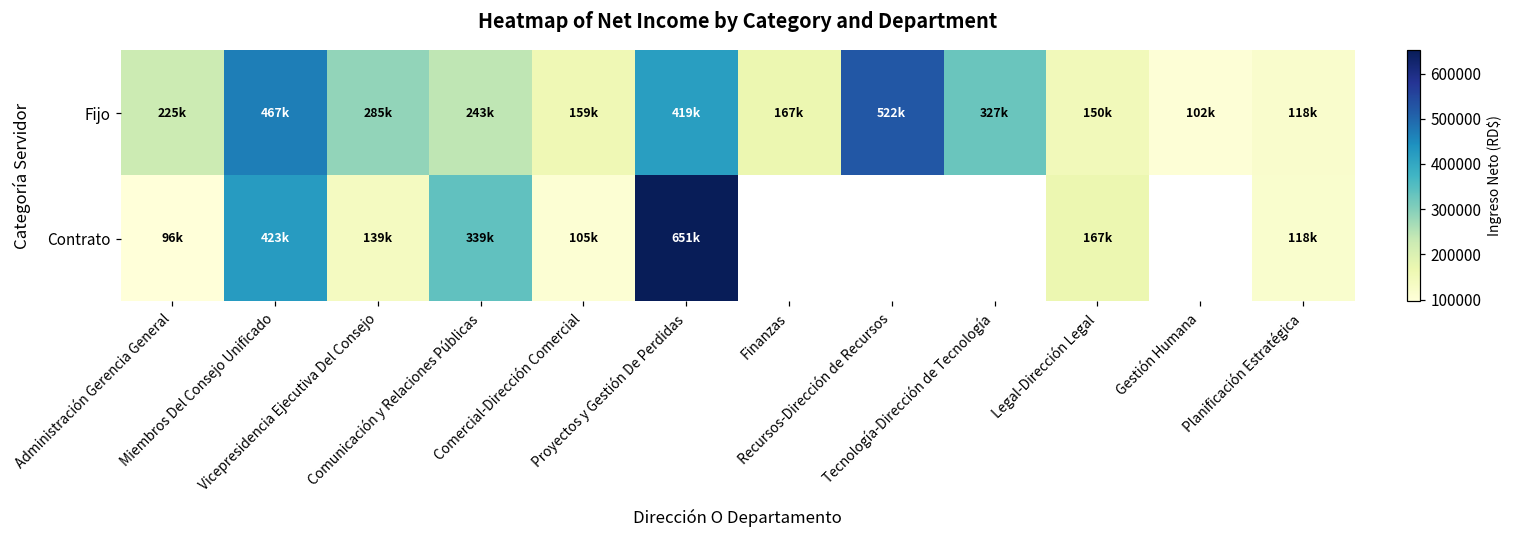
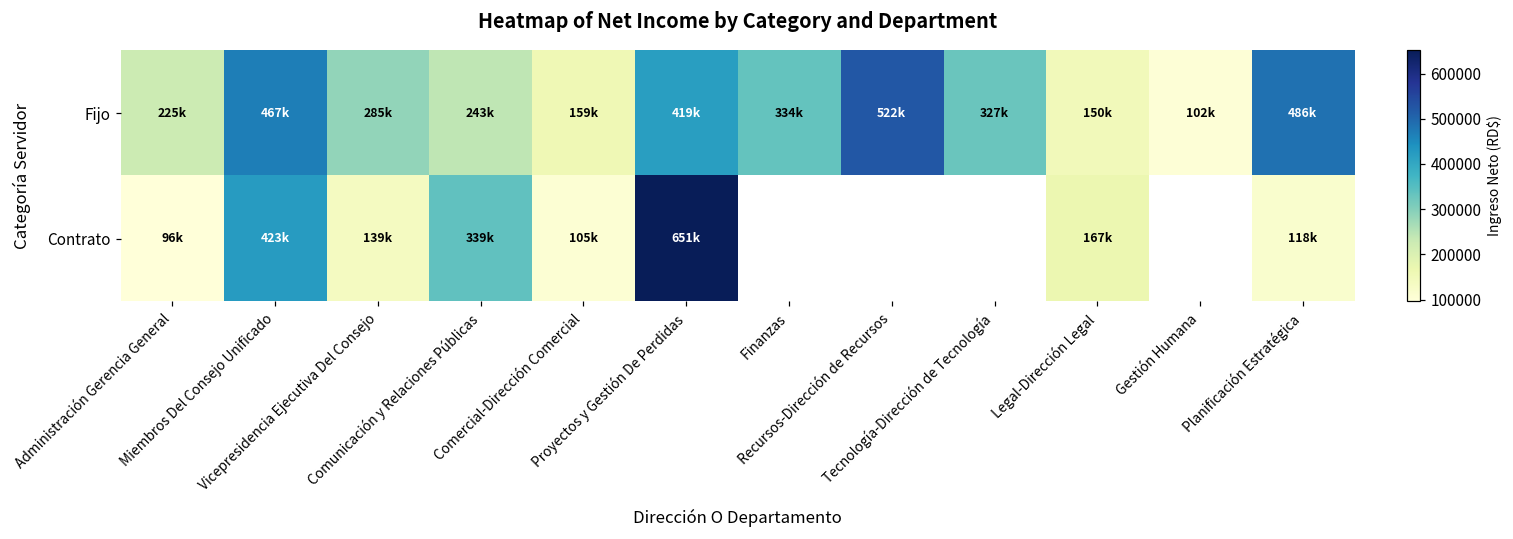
  {
    "Fijo": {
      "Administración Gerencia General": "225k",
      "Miembros Del Consejo Unificado": "467k",
      "Vicepresidencia Ejecutiva Del Consejo": "285k",
      "Comunicación y Relaciones Públicas": "243k",
      "Comercial-Dirección Comercial": "159k",
      "Proyectos y Gestión De Perdidas": "419k",
-     "Finanzas": "167k",
+     "Finanzas": "334k",
      "Recursos-Dirección de Recursos": "522k",
      "Tecnología-Dirección de Tecnología": "327k",
      "Legal-Dirección Legal": "150k",
      "Gestión Humana": "102k",
-     "Planificación Estratégica": "118k"
+     "Planificación Estratégica": "486k"
    },
    "Contrato": {
      "Administración Gerencia General": "96k",
      "Miembros Del Consejo Unificado": "423k",
      "Vicepresidencia Ejecutiva Del Consejo": "139k",
      "Comunicación y Relaciones Públicas": "339k",
      "Comercial-Dirección Comercial": "105k",
      "Proyectos y Gestión De Perdidas": "651k",
      "Legal-Dirección Legal": "167k",
      "Planificación Estratégica": "118k"
    }
  }
